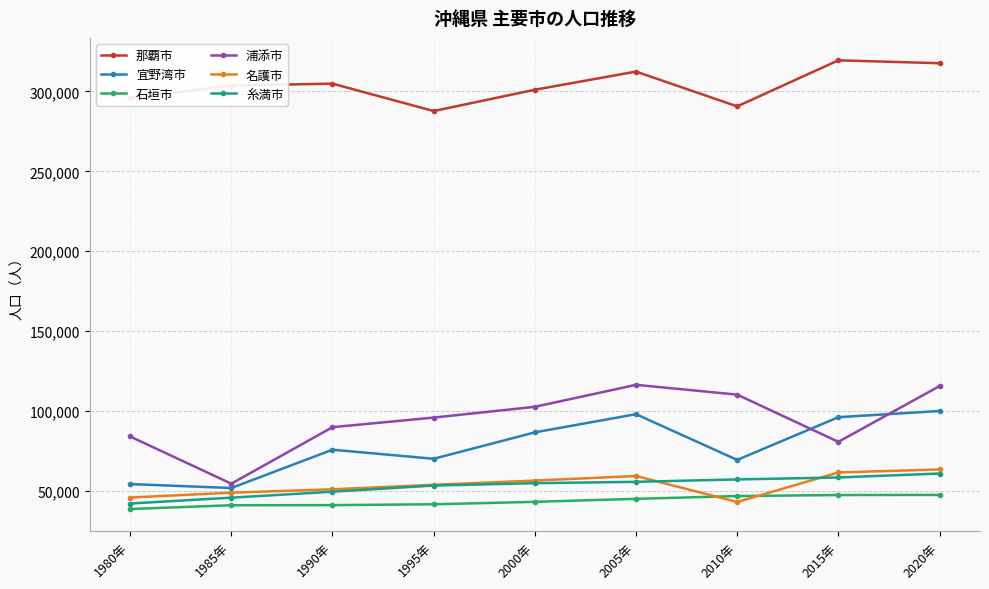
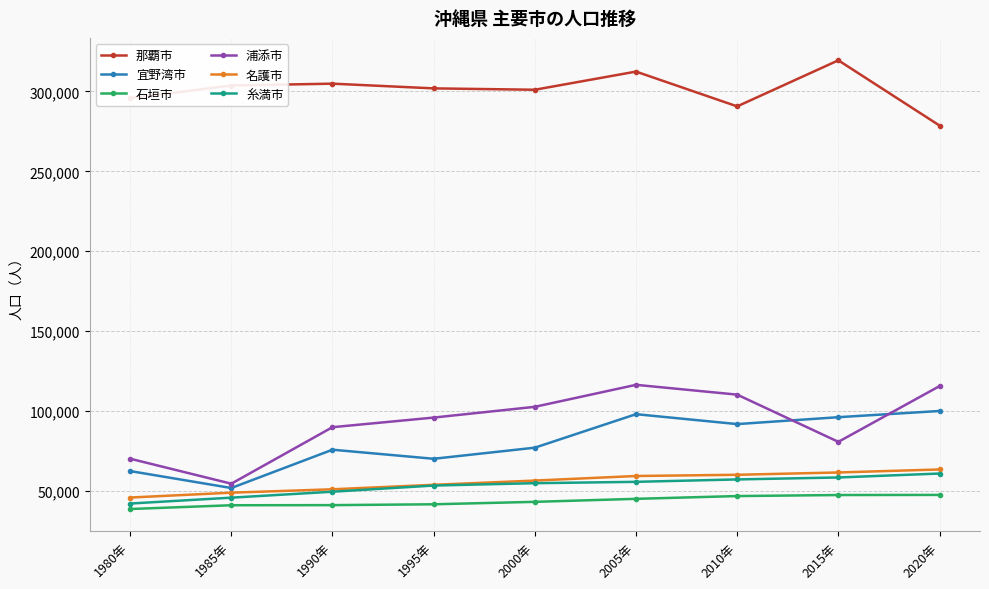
  {
    "那覇市": {
      "1990年": "305,000",
-     "1995年": "288,000",
+     "1995年": "302,000",
      "2000年": "301,000",
      "2005年": "312,000",
      "2010年": "291,000",
      "2015年": "319,000",
-     "2020年": "318,000"
+     "2020年": "279,000"
    },
    "宜野湾市": {
-     "1980年": "54,000",
+     "1980年": "63,000",
      "1985年": "52,000",
      "1990年": "76,000",
      "1995年": "70,000",
-     "2000年": "87,000",
+     "2000年": "77,000",
      "2005年": "98,000",
-     "2010年": "70,000",
+     "2010年": "92,000",
      "2015年": "96,000",
      "2020年": "100,000"
    },
    "浦添市": {
-     "1980年": "84,000",
+     "1980年": "70,000",
      "1985年": "55,000",
      "1990年": "90,000",
      "1995年": "96,000",
      "2000年": "103,000",
      "2005年": "116,000",
      "2010年": "110,000",
      "2015年": "81,000",
      "2020年": "116,000"
    },
    "名護市": {
      "1980年": "46,000",
      "1985年": "49,000",
      "2000年": "57,000",
      "2005年": "59,000",
-     "2010年": "43,000",
+     "2010年": "60,000",
      "2015年": "62,000",
      "2020年": "64,000"
    }
  }
